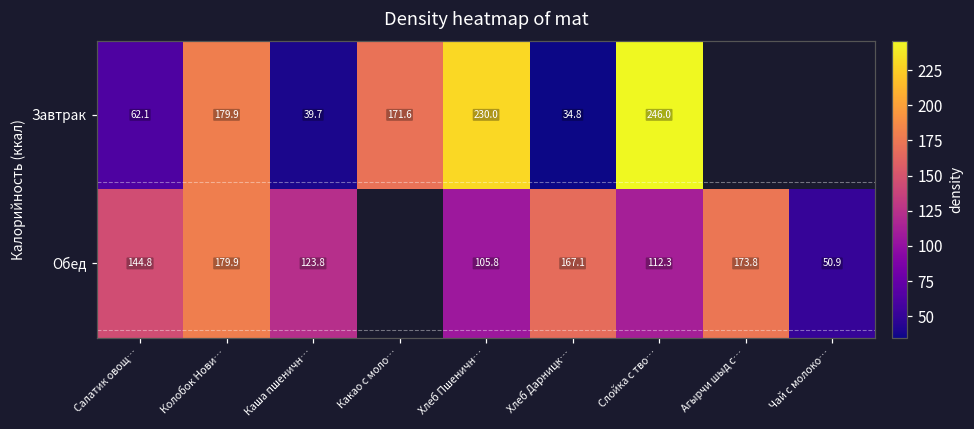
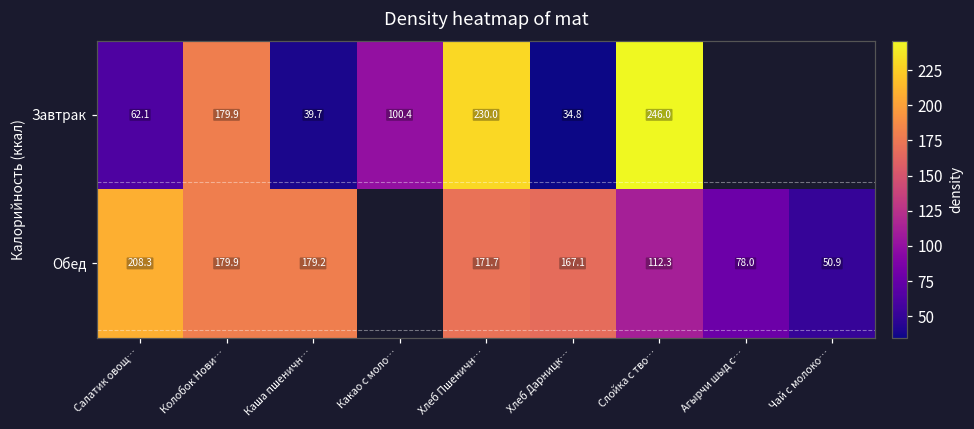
  {
    "Завтрак": {
-     "Какао с моло…": 171.6
+     "Какао с моло…": 100.4
    },
    "Обед": {
-     "Салатик овощ…": 144.8,
-     "Каша пшеничн…": 123.8,
-     "Хлеб Пшеничн…": 105.8,
-     "Агырчи шыд с…": 173.8
+     "Салатик овощ…": 208.3,
+     "Каша пшеничн…": 179.2,
+     "Хлеб Пшеничн…": 171.7,
+     "Агырчи шыд с…": 78.0
    }
  }
